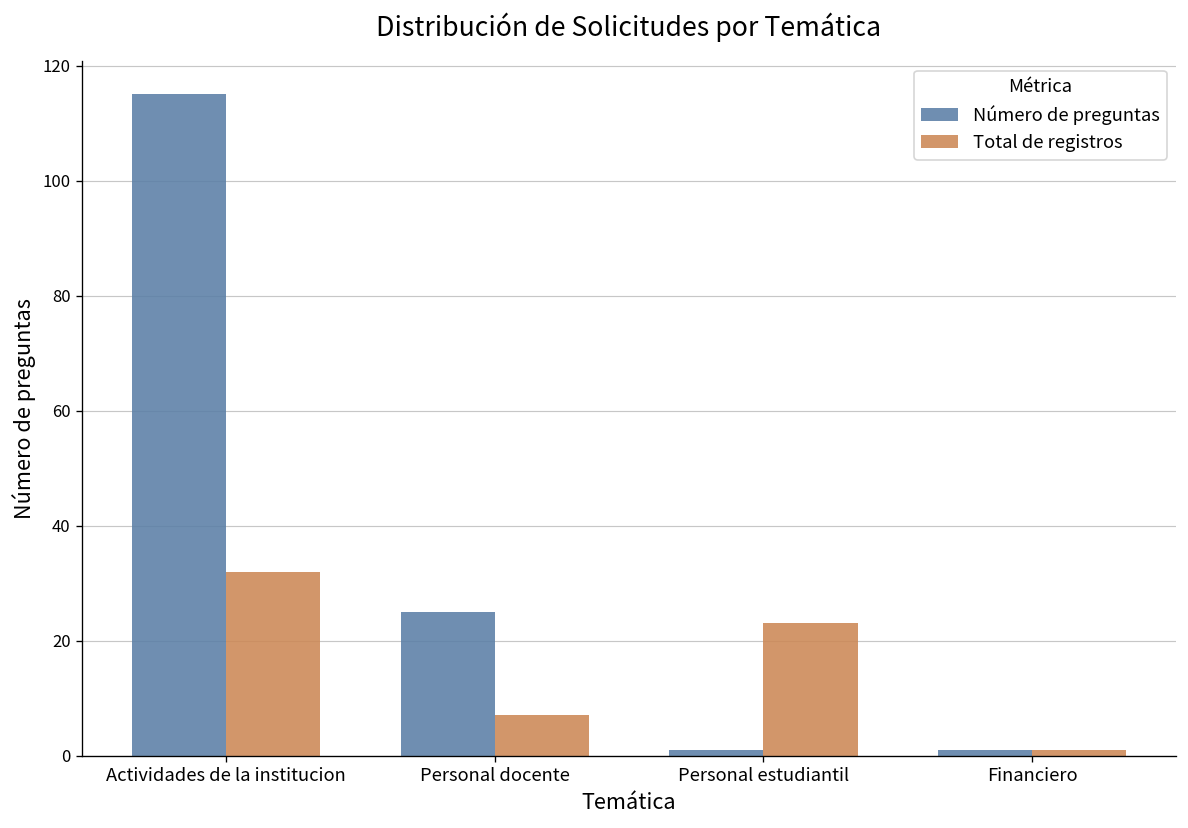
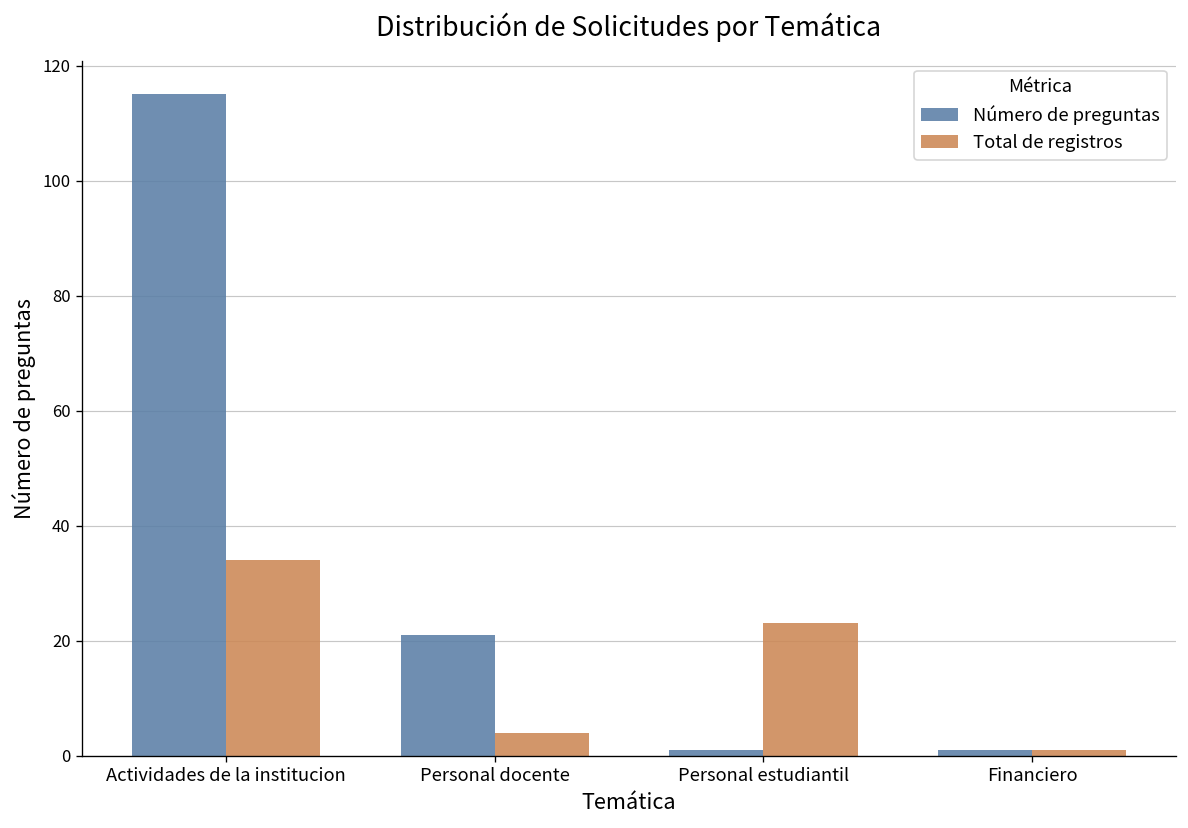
  {
    "Número de preguntas": {
      "Actividades de la institucion": 115,
-     "Personal docente": 25,
+     "Personal docente": 21,
      "Personal estudiantil": 1,
      "Financiero": 1
    },
    "Total de registros": {
-     "Actividades de la institucion": 32,
-     "Personal docente": 7,
+     "Actividades de la institucion": 34,
+     "Personal docente": 4,
      "Personal estudiantil": 23,
      "Financiero": 1
    }
  }
